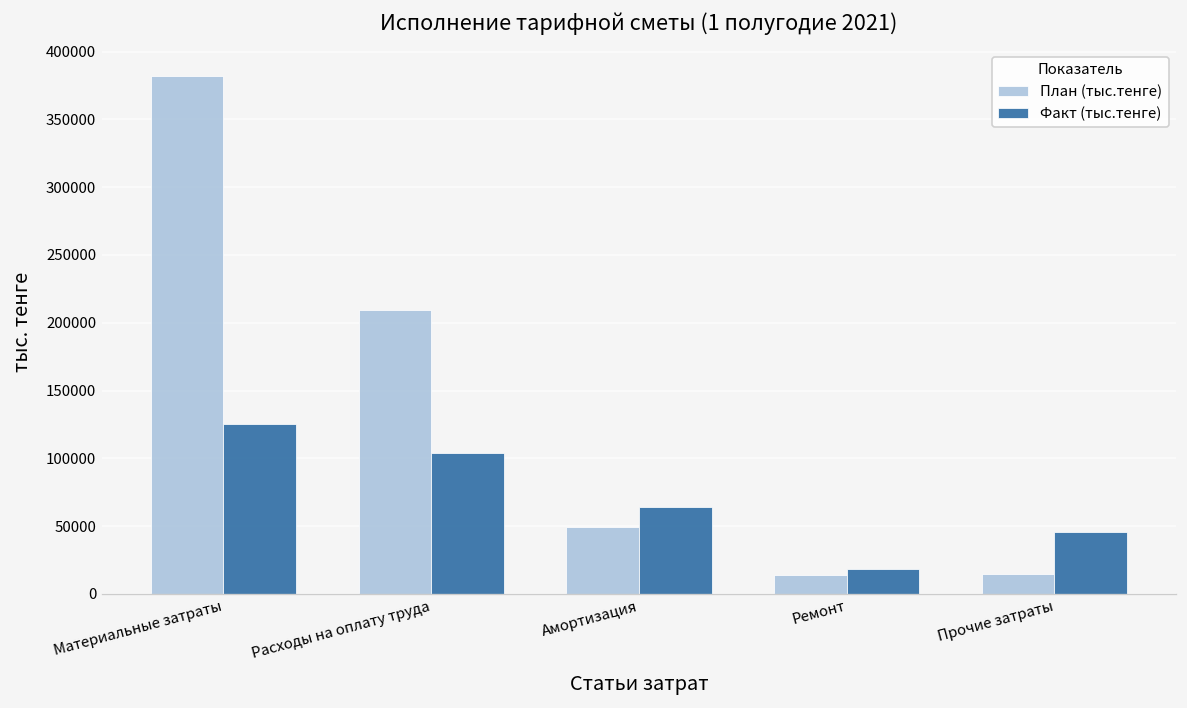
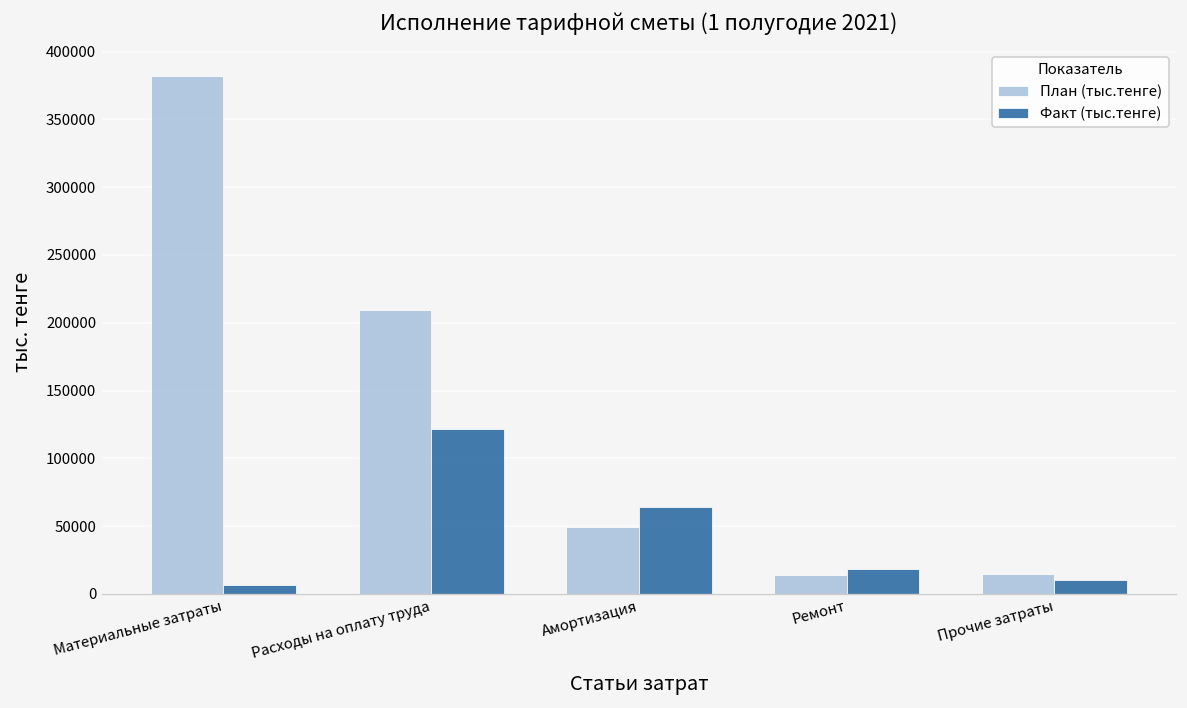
  {
    "План (тыс.тенге)": {
      "Материальные затраты": 382000,
      "Расходы на оплату труда": 209000,
      "Амортизация": 50000,
      "Ремонт": 14000,
      "Прочие затраты": 15000
    },
    "Факт (тыс.тенге)": {
-     "Материальные затраты": 125000,
-     "Расходы на оплату труда": 104000,
+     "Материальные затраты": 6000,
+     "Расходы на оплату труда": 122000,
      "Амортизация": 64000,
      "Ремонт": 18000,
-     "Прочие затраты": 45000
+     "Прочие затраты": 10000
    }
  }
